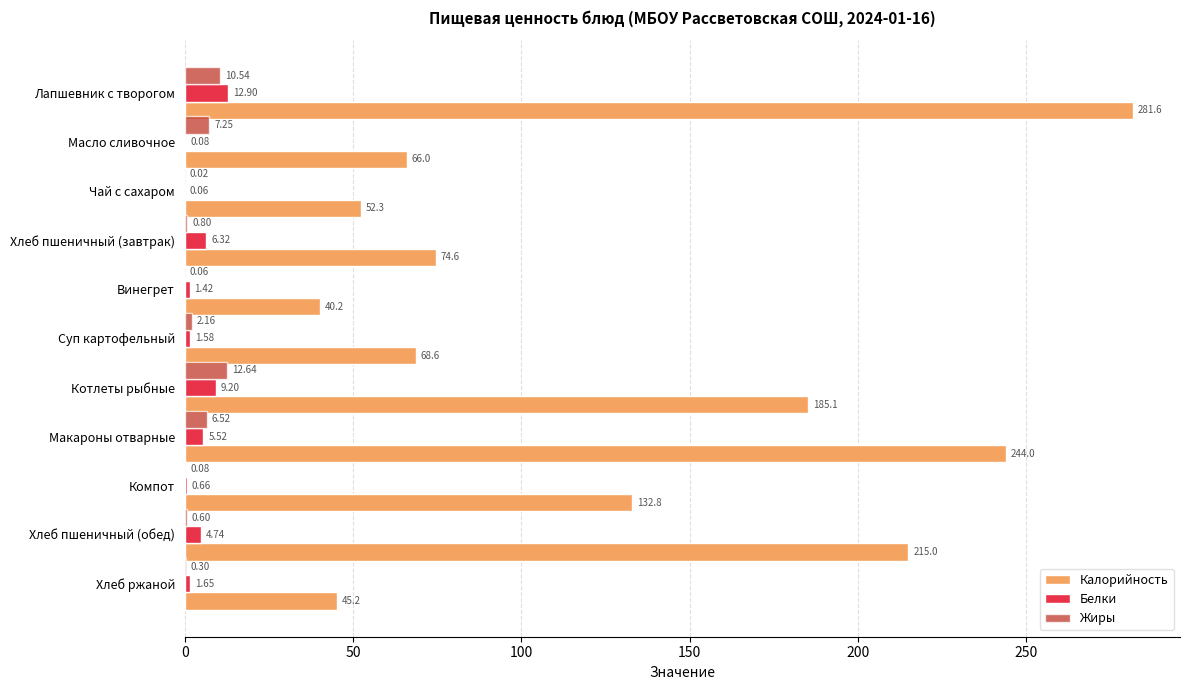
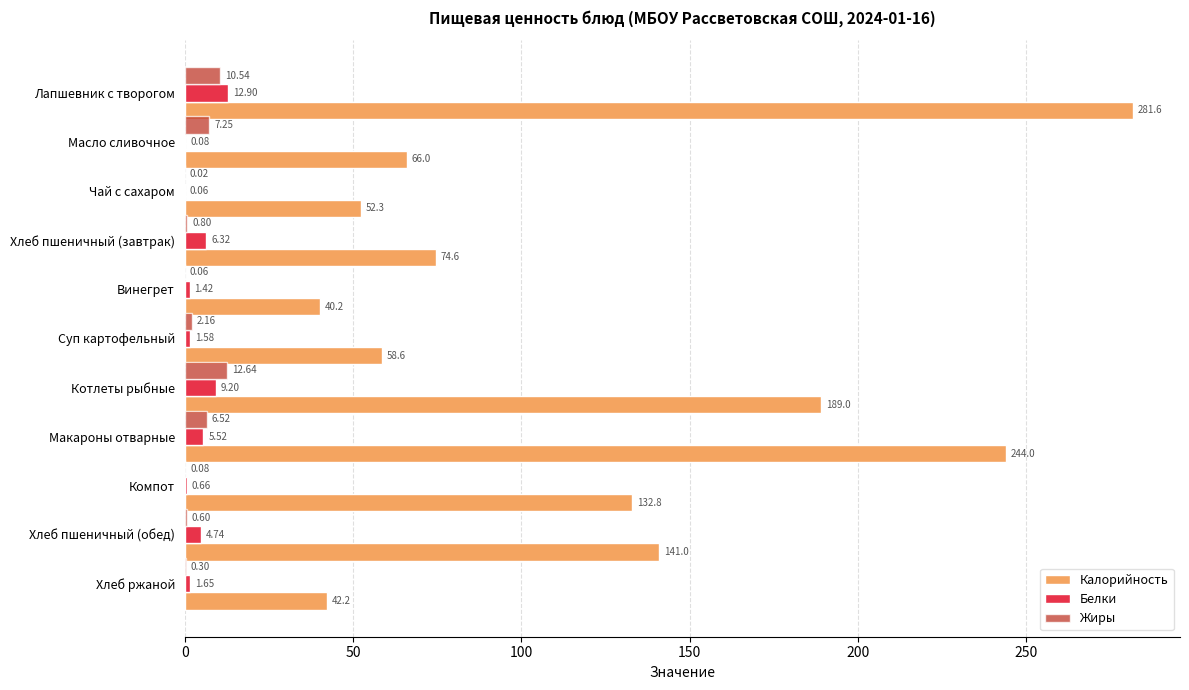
  {
    "Калорийность": {
      "Лапшевник с творогом": 281.6,
      "Масло сливочное": 66.0,
      "Чай с сахаром": 52.3,
      "Хлеб пшеничный (завтрак)": 74.6,
      "Винегрет": 40.2,
-     "Суп картофельный": 68.6,
-     "Котлеты рыбные": 185.1,
+     "Суп картофельный": 58.6,
+     "Котлеты рыбные": 189.0,
      "Макароны отварные": 244.0,
      "Компот": 132.8,
-     "Хлеб пшеничный (обед)": 215.0,
-     "Хлеб ржаной": 45.2
+     "Хлеб пшеничный (обед)": 141.0,
+     "Хлеб ржаной": 42.2
    }
  }
